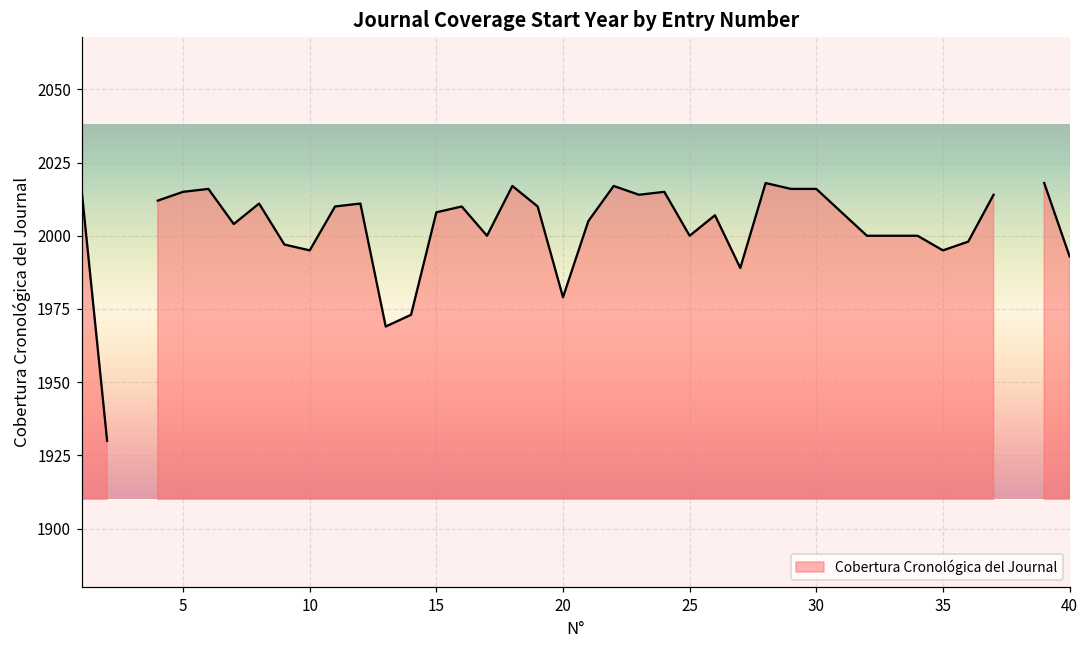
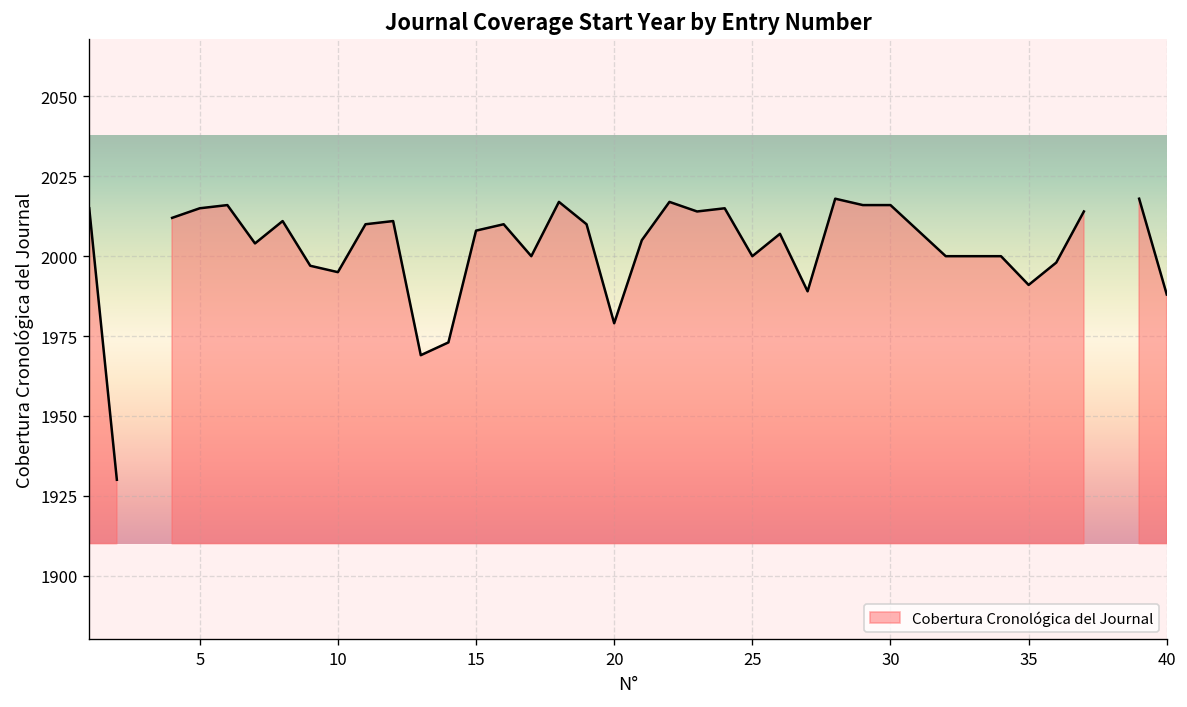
  {
    "5": 2015,
    "10": 1995,
    "15": 2008,
    "20": 1979,
    "25": 2000,
    "30": 2016,
-   "35": 1995,
-   "40": 1993
+   "35": 1991,
+   "40": 1988
  }
